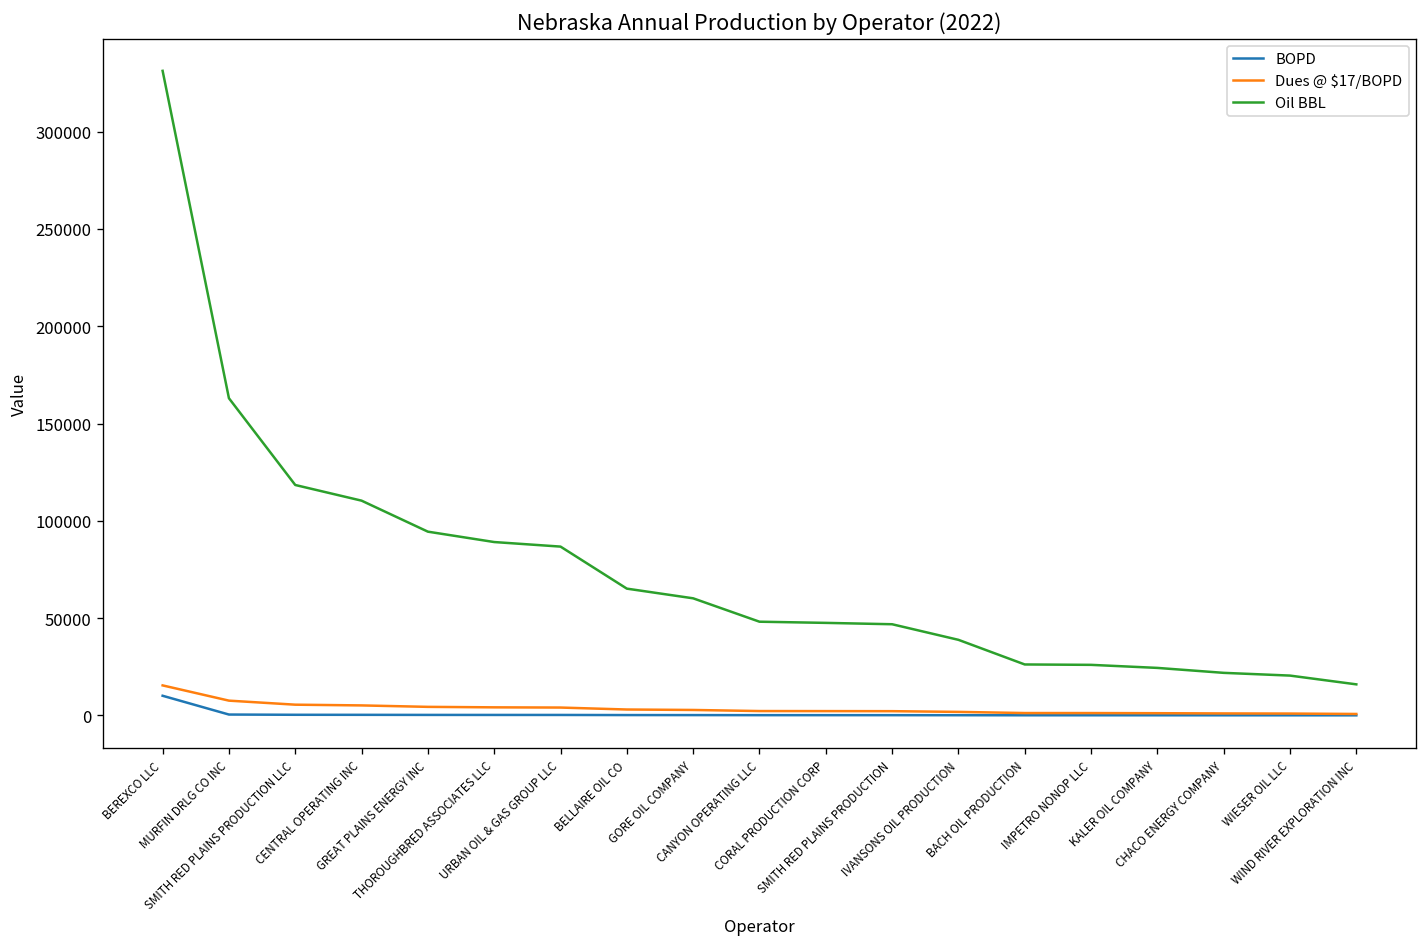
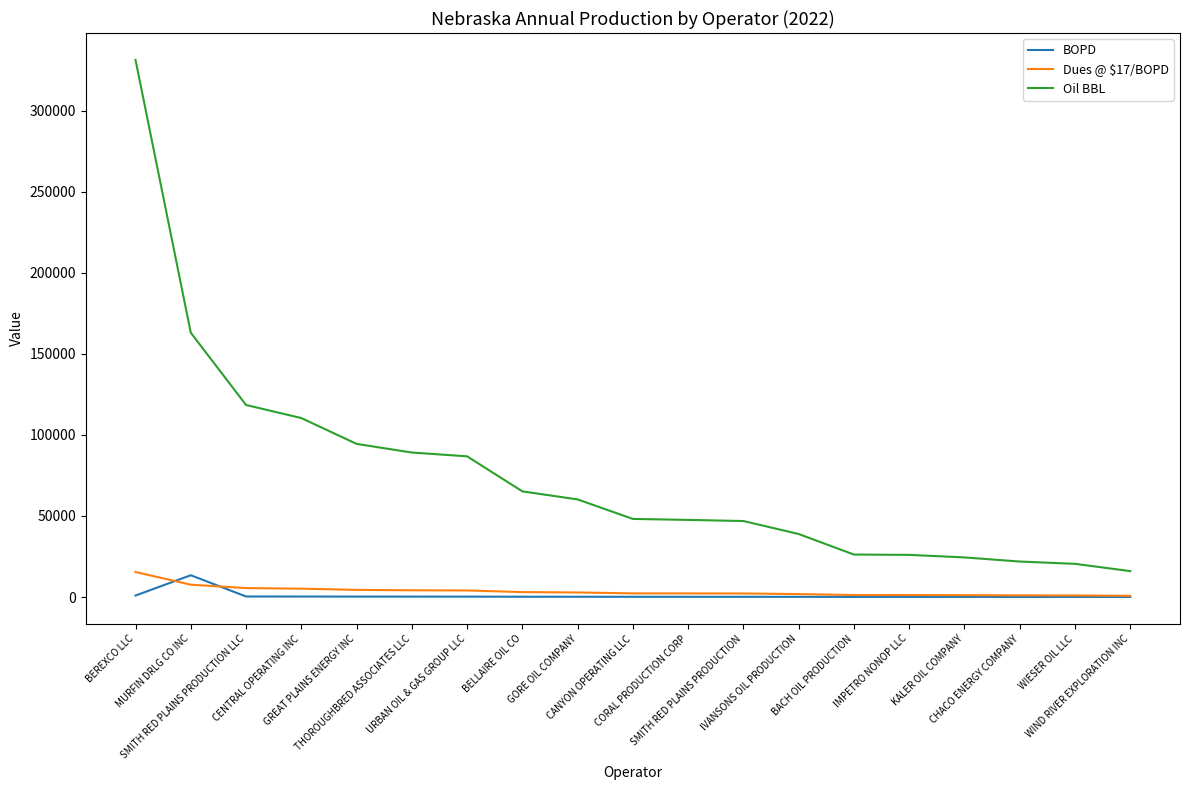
  {
    "BOPD": {
-     "BEREXCO LLC": 10000,
-     "MURFIN DRLG CO INC": 0,
+     "BEREXCO LLC": 1000,
+     "MURFIN DRLG CO INC": 13000,
      "SMITH RED PLAINS PRODUCTION LLC": 0,
      "CENTRAL OPERATING INC": 0,
      "GREAT PLAINS ENERGY INC": 0,
      "THOROUGHBRED ASSOCIATES LLC": 0,
      "URBAN OIL & GAS GROUP LLC": 0,
      "BELLAIRE OIL CO": 0,
      "GORE OIL COMPANY": 0,
      "CANYON OPERATING LLC": 0,
      "CORAL PRODUCTION CORP": 0,
      "SMITH RED PLAINS PRODUCTION": 0,
      "IVANSONS OIL PRODUCTION": 0
    },
    "Dues @ $17/BOPD": {
      "BEREXCO LLC": 15000,
      "MURFIN DRLG CO INC": 8000,
      "SMITH RED PLAINS PRODUCTION LLC": 6000,
      "CENTRAL OPERATING INC": 5000,
      "GREAT PLAINS ENERGY INC": 4000,
      "THOROUGHBRED ASSOCIATES LLC": 4000,
      "URBAN OIL & GAS GROUP LLC": 4000,
      "BELLAIRE OIL CO": 3000,
      "GORE OIL COMPANY": 3000,
      "CANYON OPERATING LLC": 2000,
      "CORAL PRODUCTION CORP": 2000,
      "SMITH RED PLAINS PRODUCTION": 2000,
      "IVANSONS OIL PRODUCTION": 2000
    },
    "Oil BBL": {
      "BEREXCO LLC": 331000,
      "MURFIN DRLG CO INC": 163000,
      "SMITH RED PLAINS PRODUCTION LLC": 118000,
      "CENTRAL OPERATING INC": 110000,
      "GREAT PLAINS ENERGY INC": 94000,
      "THOROUGHBRED ASSOCIATES LLC": 89000,
      "URBAN OIL & GAS GROUP LLC": 87000,
      "BELLAIRE OIL CO": 65000,
      "GORE OIL COMPANY": 60000,
      "CANYON OPERATING LLC": 48000,
      "CORAL PRODUCTION CORP": 48000,
      "SMITH RED PLAINS PRODUCTION": 47000,
      "IVANSONS OIL PRODUCTION": 39000,
      "BACH OIL PRODUCTION": 26000,
      "IMPETRO NONOP LLC": 26000,
      "KALER OIL COMPANY": 24000,
      "CHACO ENERGY COMPANY": 22000,
      "WIESER OIL LLC": 20000,
      "WIND RIVER EXPLORATION INC": 16000
    }
  }
